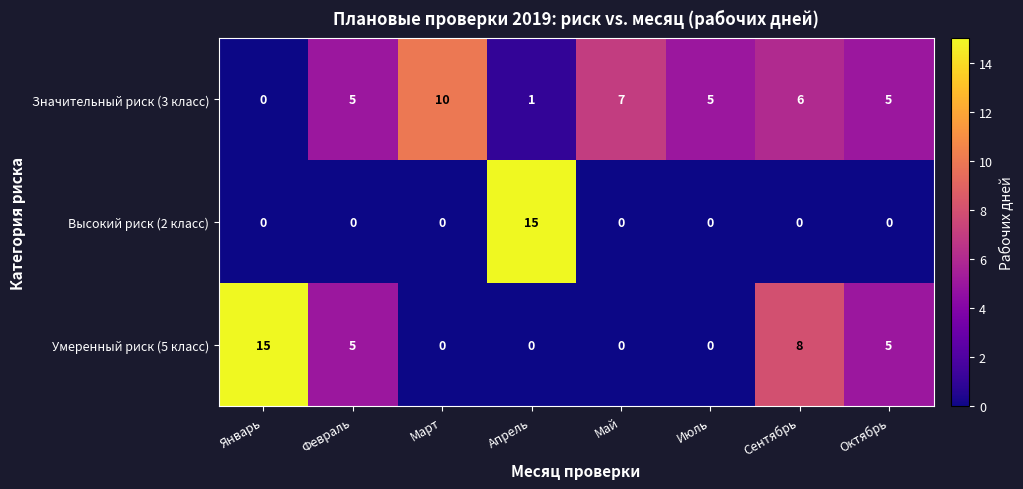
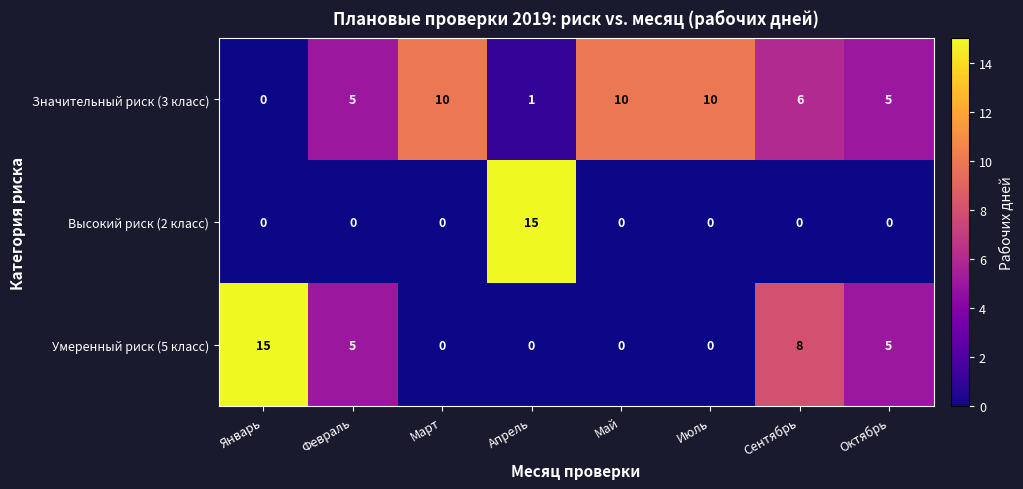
  {
    "Значительный риск (3 класс)": {
      "Январь": 0,
      "Февраль": 5,
      "Март": 10,
      "Апрель": 1,
-     "Май": 7,
-     "Июль": 5,
+     "Май": 10,
+     "Июль": 10,
      "Сентябрь": 6,
      "Октябрь": 5
    },
    "Высокий риск (2 класс)": {
      "Январь": 0,
      "Февраль": 0,
      "Март": 0,
      "Апрель": 15,
      "Май": 0,
      "Июль": 0,
      "Сентябрь": 0,
      "Октябрь": 0
    },
    "Умеренный риск (5 класс)": {
      "Январь": 15,
      "Февраль": 5,
      "Март": 0,
      "Апрель": 0,
      "Май": 0,
      "Июль": 0,
      "Сентябрь": 8,
      "Октябрь": 5
    }
  }
